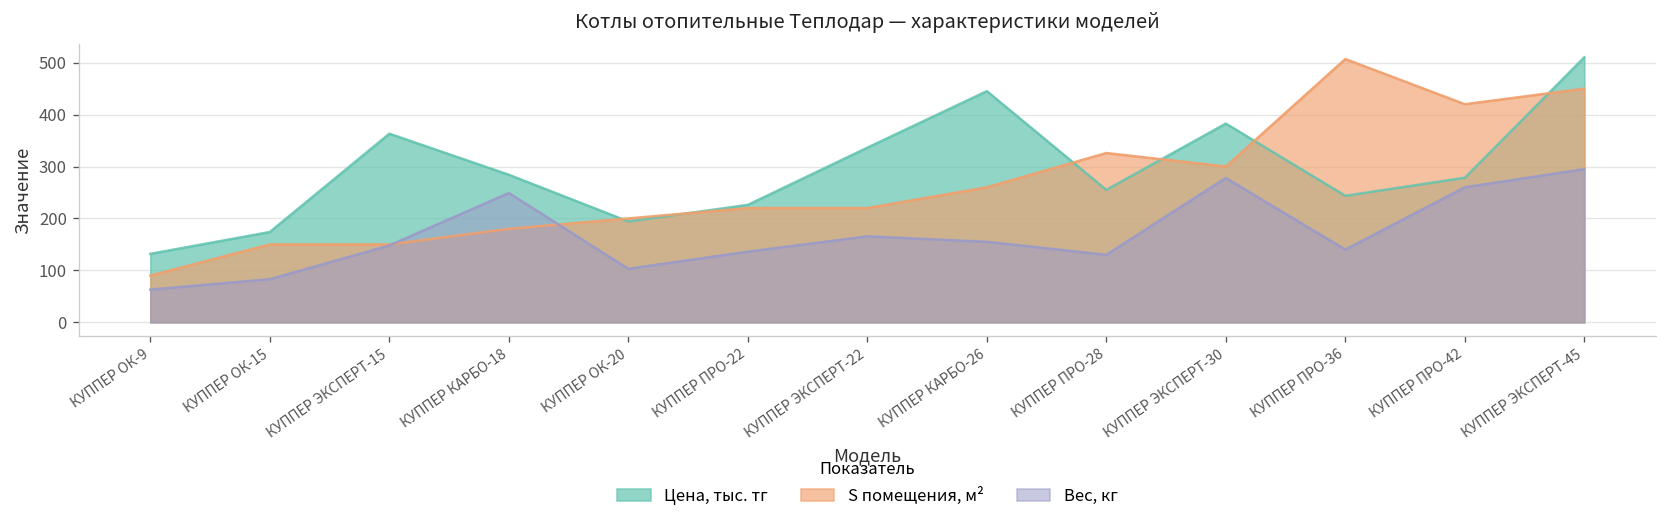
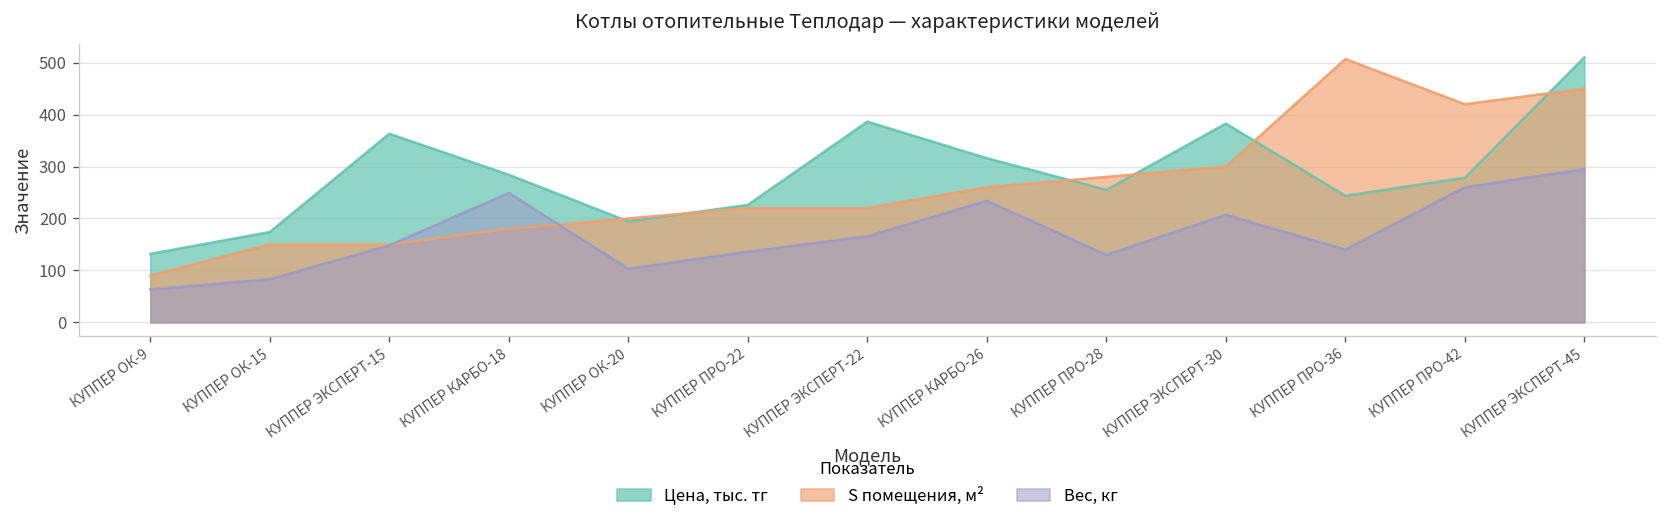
  {
    "Цена, тыс. тг": {
      "КУППЕР ОК-9": 130,
      "КУППЕР ОК-15": 170,
      "КУППЕР ЭКСПЕРТ-15": 360,
      "КУППЕР КАРБО-18": 280,
      "КУППЕР ПРО-22": 230,
-     "КУППЕР ЭКСПЕРТ-22": 340,
-     "КУППЕР КАРБО-26": 450,
+     "КУППЕР ЭКСПЕРТ-22": 390,
+     "КУППЕР КАРБО-26": 320,
      "КУППЕР ПРО-28": 260,
      "КУППЕР ЭКСПЕРТ-30": 380,
      "КУППЕР ПРО-36": 240,
      "КУППЕР ПРО-42": 280,
      "КУППЕР ЭКСПЕРТ-45": 510
    },
    "S помещения, м²": {
      "КУППЕР ОК-9": 90,
      "КУППЕР ОК-15": 150,
      "КУППЕР КАРБО-18": 180,
      "КУППЕР ПРО-22": 220,
      "КУППЕР ЭКСПЕРТ-22": 220,
      "КУППЕР КАРБО-26": 260,
-     "КУППЕР ПРО-28": 330,
+     "КУППЕР ПРО-28": 280,
      "КУППЕР ЭКСПЕРТ-30": 300,
      "КУППЕР ПРО-36": 510,
      "КУППЕР ПРО-42": 420,
      "КУППЕР ЭКСПЕРТ-45": 450
    },
    "Вес, кг": {
      "КУППЕР ОК-9": 60,
      "КУППЕР ОК-15": 80,
      "КУППЕР КАРБО-18": 250,
      "КУППЕР ОК-20": 100,
      "КУППЕР ПРО-22": 140,
      "КУППЕР ЭКСПЕРТ-22": 170,
-     "КУППЕР КАРБО-26": 160,
+     "КУППЕР КАРБО-26": 230,
      "КУППЕР ПРО-28": 130,
-     "КУППЕР ЭКСПЕРТ-30": 280,
+     "КУППЕР ЭКСПЕРТ-30": 210,
      "КУППЕР ПРО-36": 140,
      "КУППЕР ПРО-42": 260,
      "КУППЕР ЭКСПЕРТ-45": 300
    }
  }
